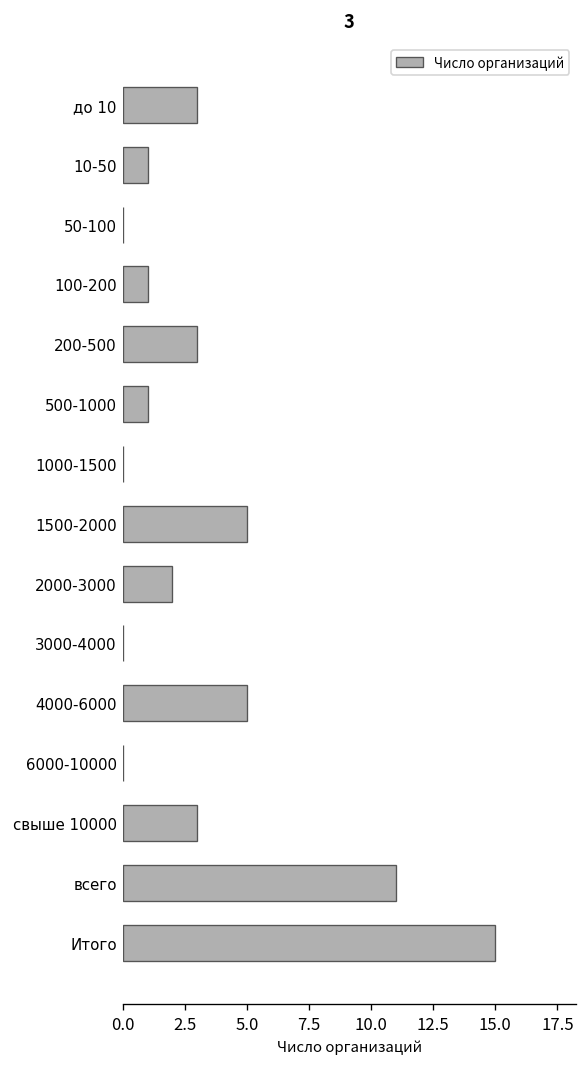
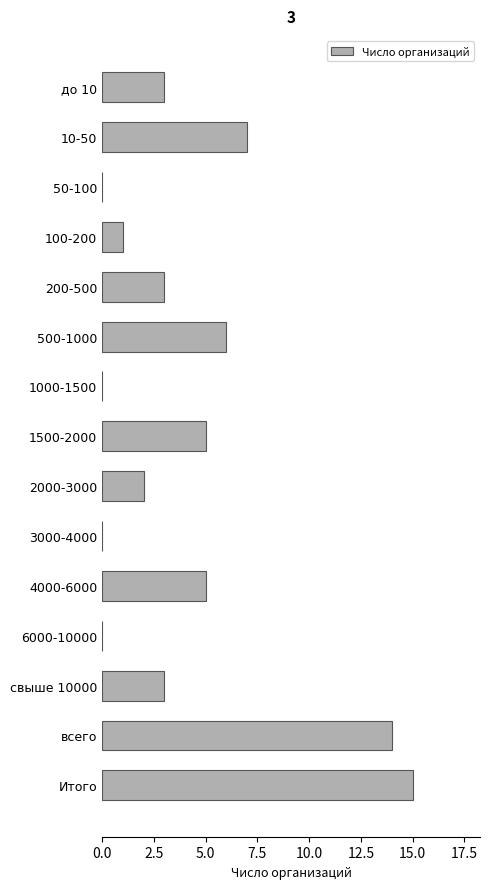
  {
    "до 10": 3,
-   "10-50": 1,
+   "10-50": 7,
    "50-100": 0,
    "100-200": 1,
    "200-500": 3,
-   "500-1000": 1,
+   "500-1000": 6,
    "1000-1500": 0,
    "1500-2000": 5,
    "2000-3000": 2,
    "3000-4000": 0,
    "4000-6000": 5,
    "6000-10000": 0,
    "свыше 10000": 3,
-   "всего": 11,
+   "всего": 14,
    "Итого": 15
  }
